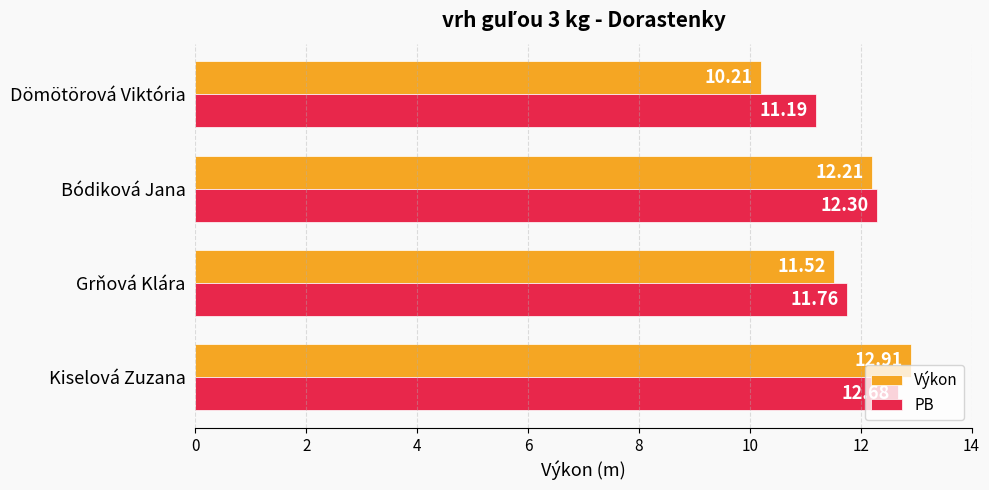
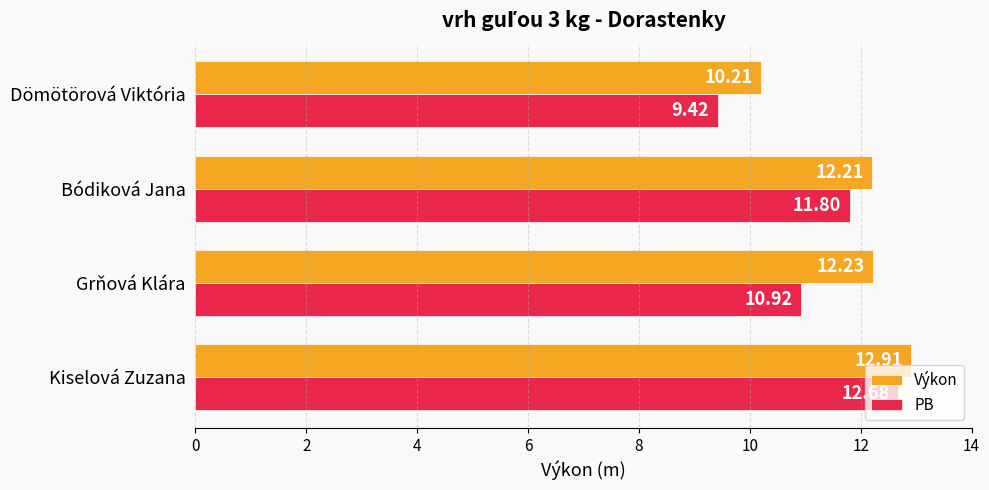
  {
    "Výkon": {
      "Dömötörová Viktória": 10.21,
      "Bódiková Jana": 12.21,
-     "Grňová Klára": 11.52
+     "Grňová Klára": 12.23
    },
    "PB": {
-     "Dömötörová Viktória": 11.19,
-     "Bódiková Jana": 12.30,
-     "Grňová Klára": 11.76
+     "Dömötörová Viktória": 9.42,
+     "Bódiková Jana": 11.80,
+     "Grňová Klára": 10.92
    }
  }
